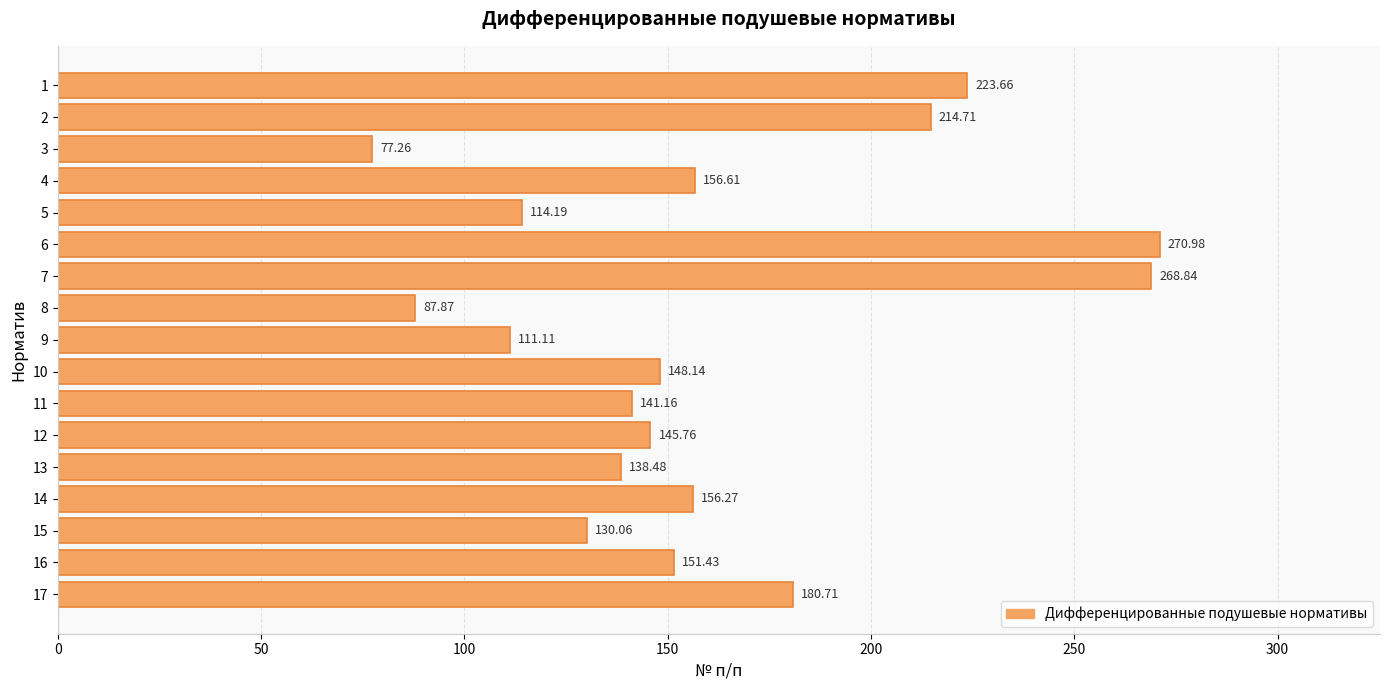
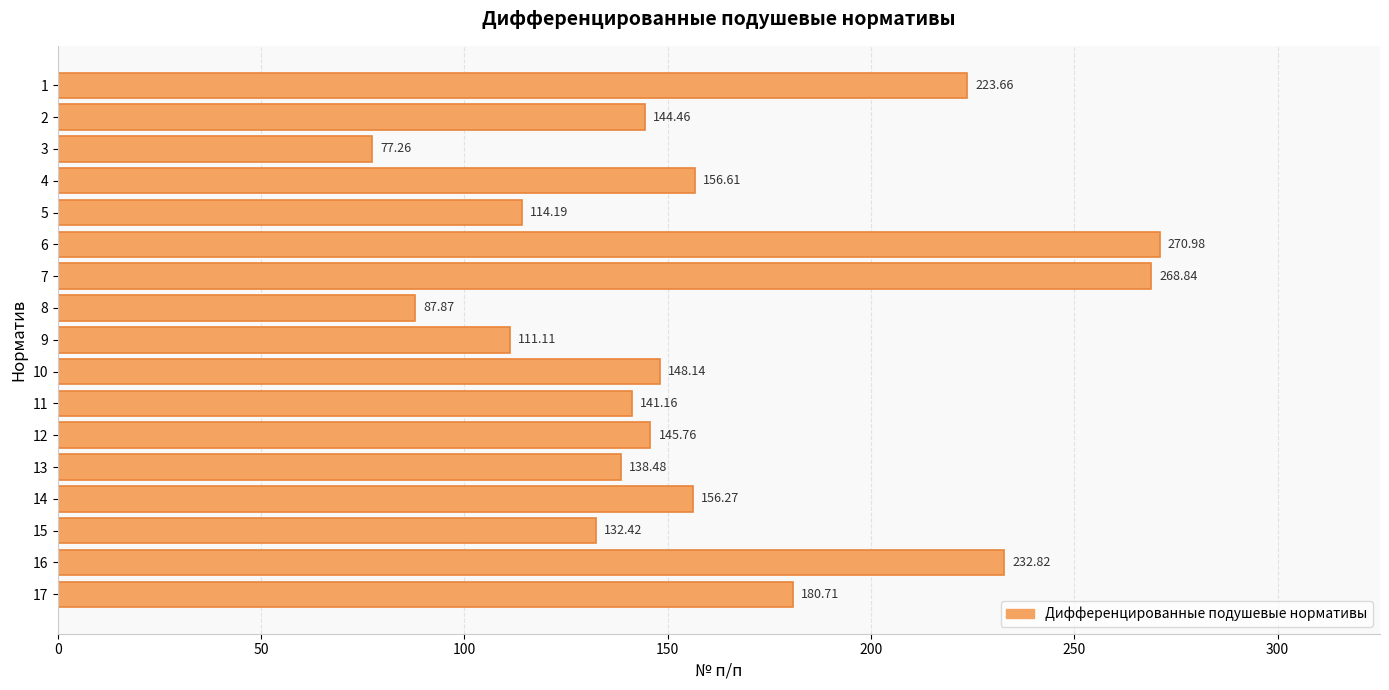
  {
    "1": 223.66,
-   "2": 214.71,
+   "2": 144.46,
    "3": 77.26,
    "4": 156.61,
    "5": 114.19,
    "6": 270.98,
    "7": 268.84,
    "8": 87.87,
    "9": 111.11,
    "10": 148.14,
    "11": 141.16,
    "12": 145.76,
    "13": 138.48,
    "14": 156.27,
-   "15": 130.06,
-   "16": 151.43,
+   "15": 132.42,
+   "16": 232.82,
    "17": 180.71
  }
